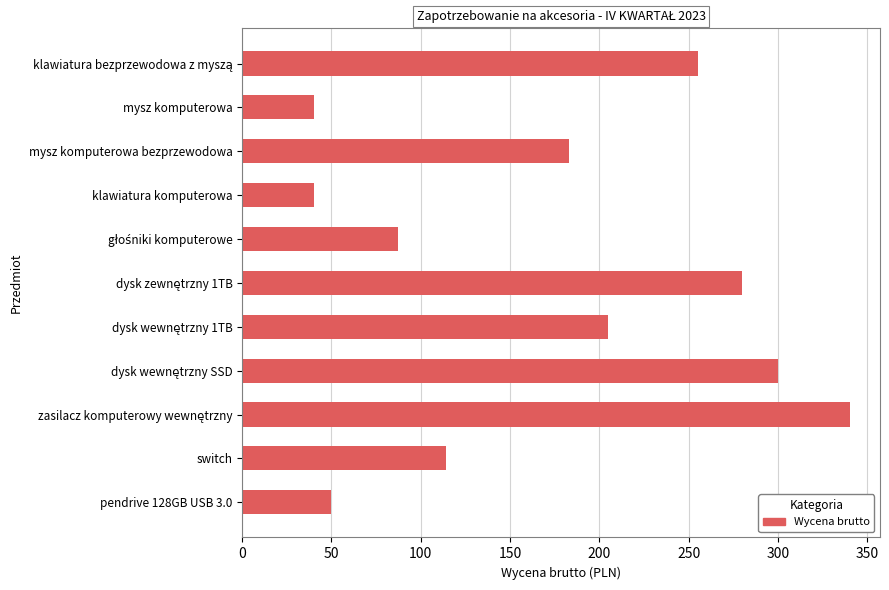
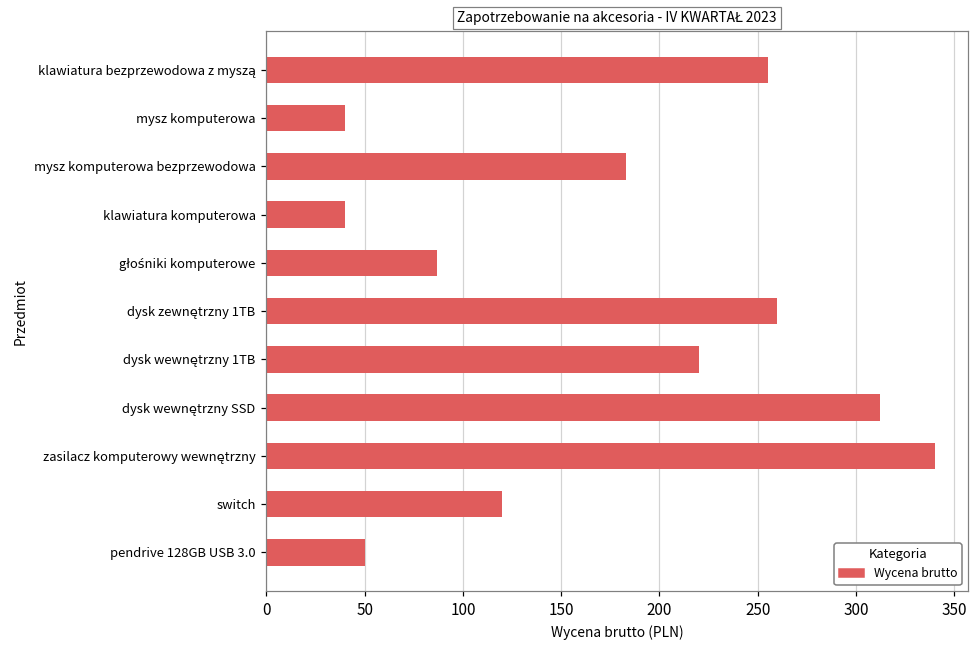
  {
    "klawiatura bezprzewodowa z myszą": 255,
    "mysz komputerowa": 40,
    "mysz komputerowa bezprzewodowa": 183,
    "klawiatura komputerowa": 40,
    "głośniki komputerowe": 87,
-   "dysk zewnętrzny 1TB": 280,
-   "dysk wewnętrzny 1TB": 205,
-   "dysk wewnętrzny SSD": 300,
+   "dysk zewnętrzny 1TB": 260,
+   "dysk wewnętrzny 1TB": 220,
+   "dysk wewnętrzny SSD": 312,
    "zasilacz komputerowy wewnętrzny": 340,
-   "switch": 114,
+   "switch": 120,
    "pendrive 128GB USB 3.0": 50
  }
